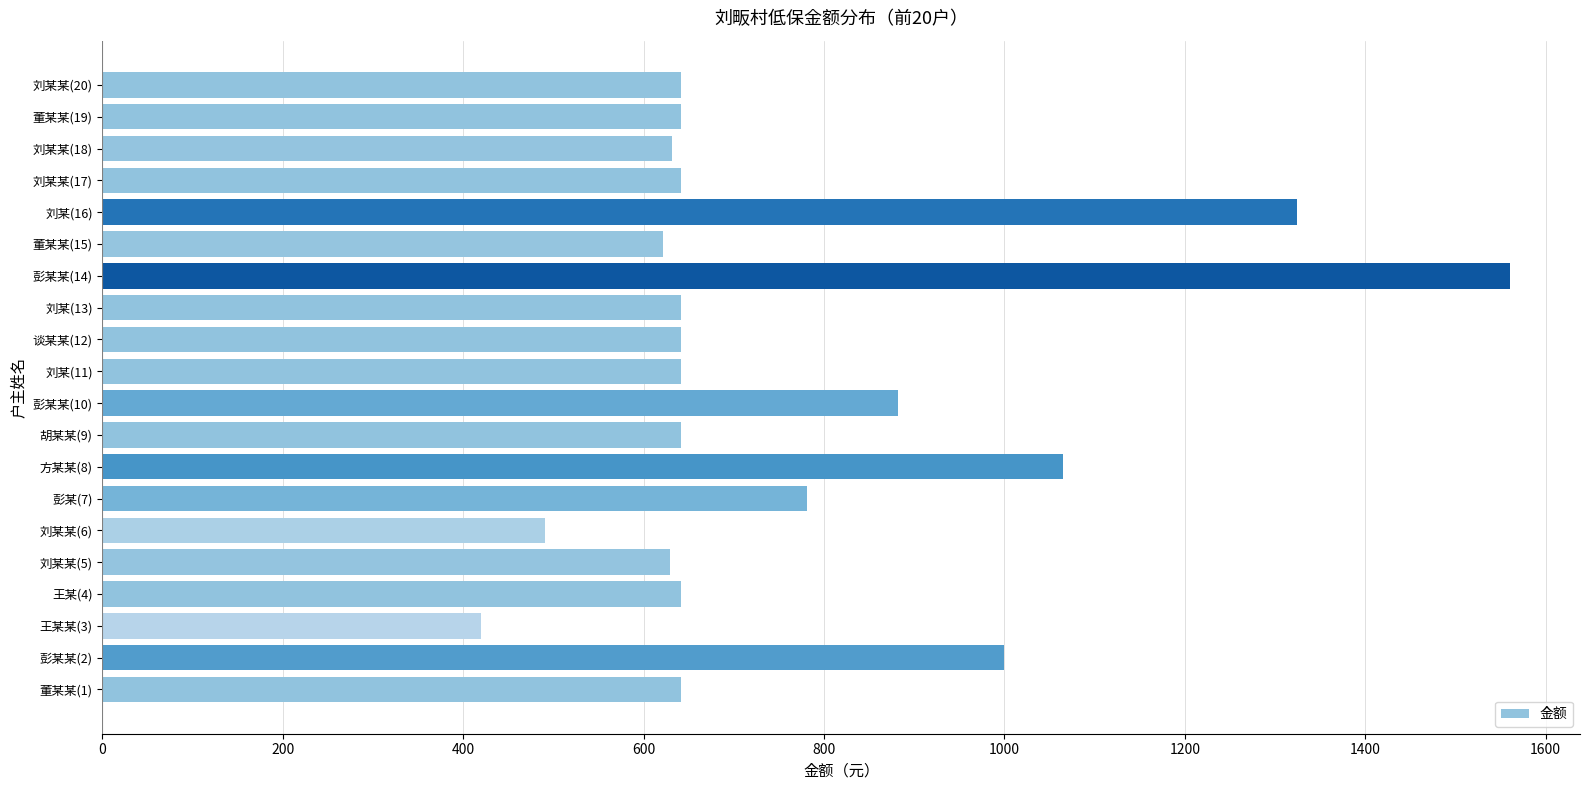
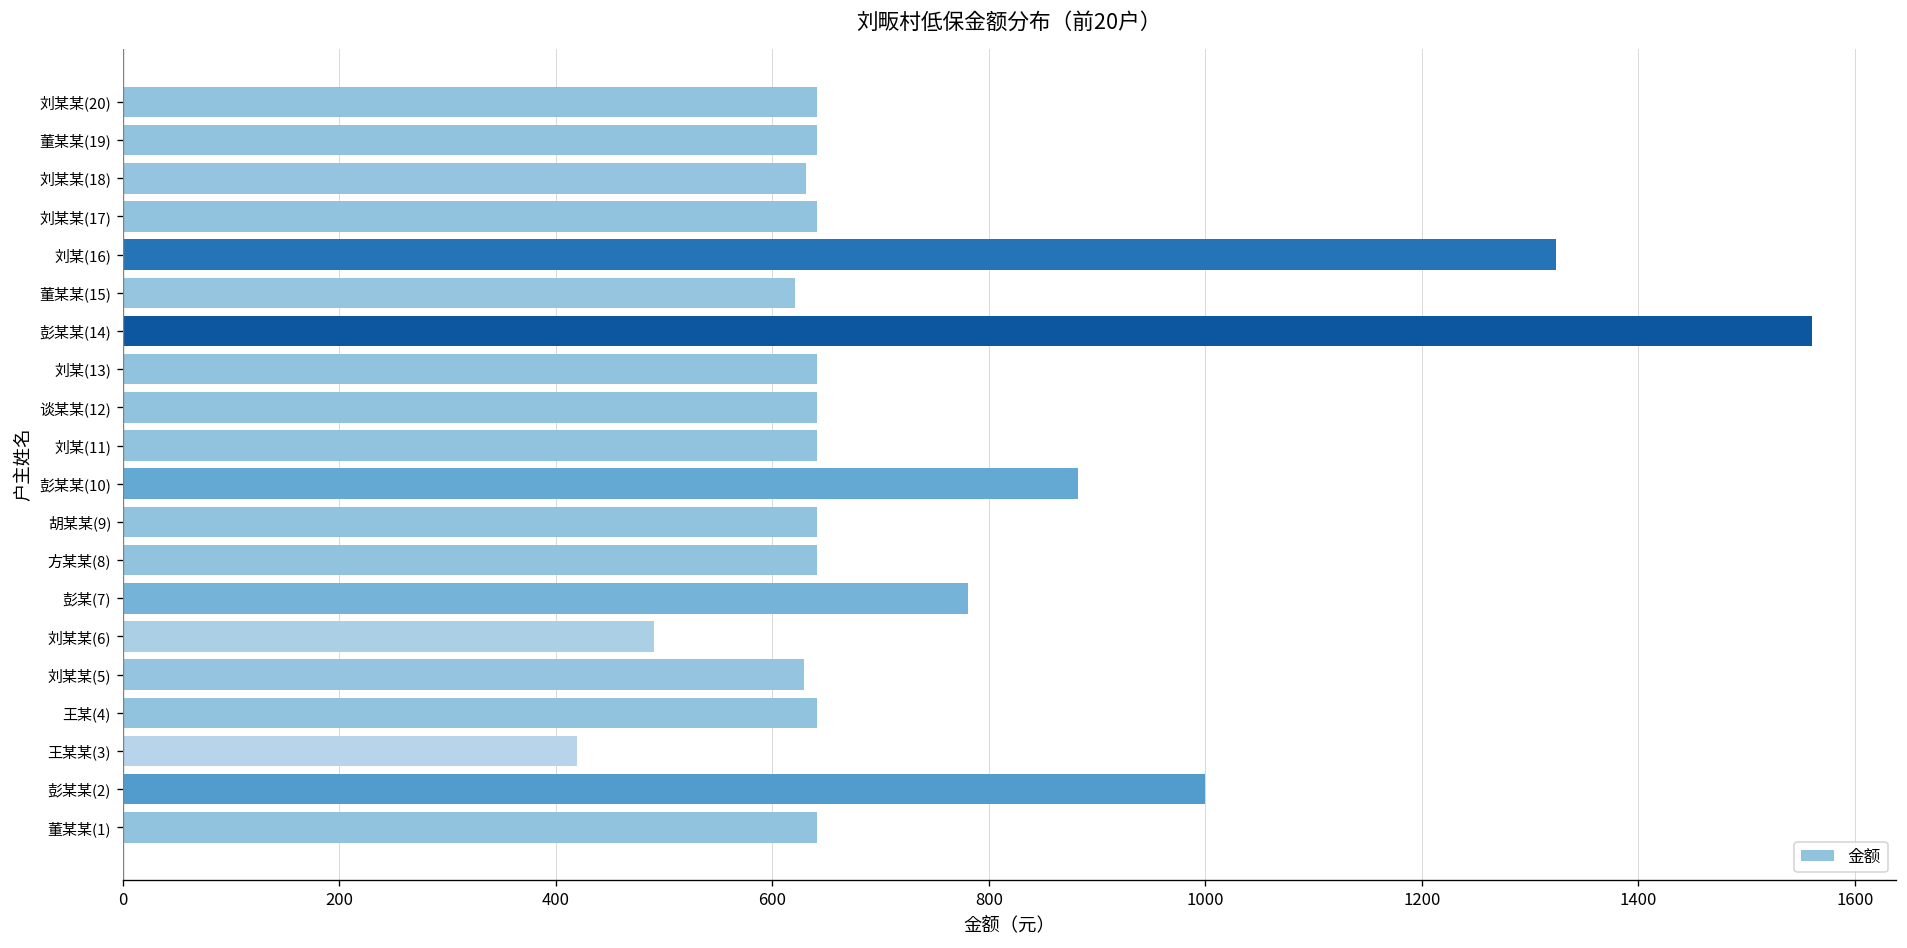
  {
    "刘某某(20)": 640,
    "董某某(19)": 640,
    "刘某某(18)": 630,
    "刘某某(17)": 640,
    "刘某(16)": 1320,
    "董某某(15)": 620,
    "彭某某(14)": 1560,
    "刘某(13)": 640,
    "谈某某(12)": 640,
    "刘某(11)": 640,
    "彭某某(10)": 880,
    "胡某某(9)": 640,
-   "方某某(8)": 1070,
+   "方某某(8)": 640,
    "彭某(7)": 780,
    "刘某某(6)": 490,
    "刘某某(5)": 630,
    "王某(4)": 640,
    "王某某(3)": 420,
    "彭某某(2)": 1000,
    "董某某(1)": 640
  }
